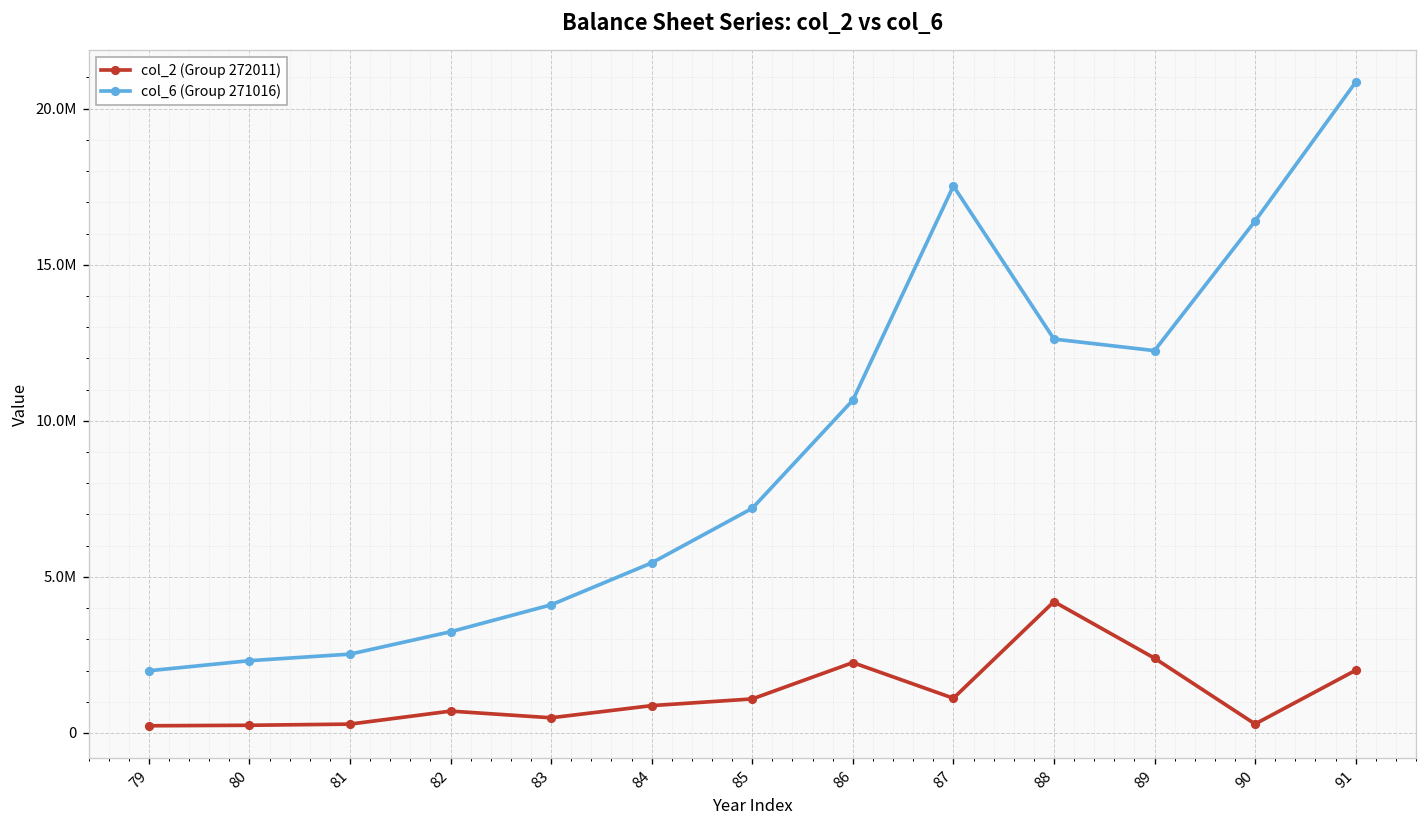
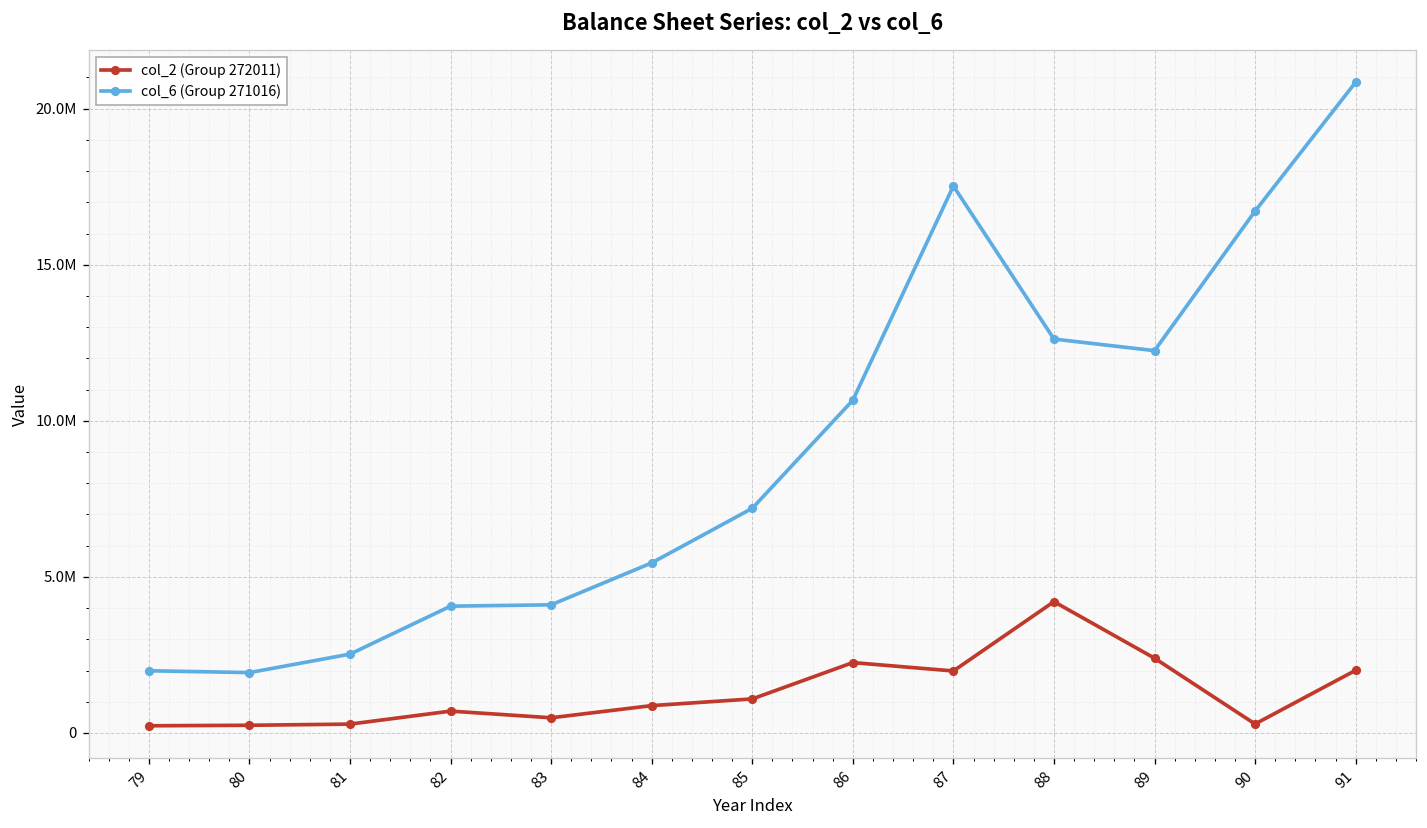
  {
    "col_2 (Group 272011)": {
      "79": 200000,
      "80": 200000,
      "81": 300000,
      "82": 700000,
      "83": 500000,
      "84": 900000,
      "85": 1100000,
      "86": 2300000,
-     "87": 1100000,
+     "87": 2000000,
      "88": 4200000,
      "89": 2400000,
      "90": 300000,
      "91": 2000000
    },
    "col_6 (Group 271016)": {
      "79": 2000000,
-     "80": 2300000,
+     "80": 1900000,
      "81": 2500000,
-     "82": 3200000,
+     "82": 4100000,
      "83": 4100000,
      "84": 5400000,
      "85": 7200000,
      "86": 10700000,
      "87": 17500000,
      "88": 12600000,
      "89": 12200000,
-     "90": 16400000,
+     "90": 16700000,
      "91": 20800000
    }
  }
